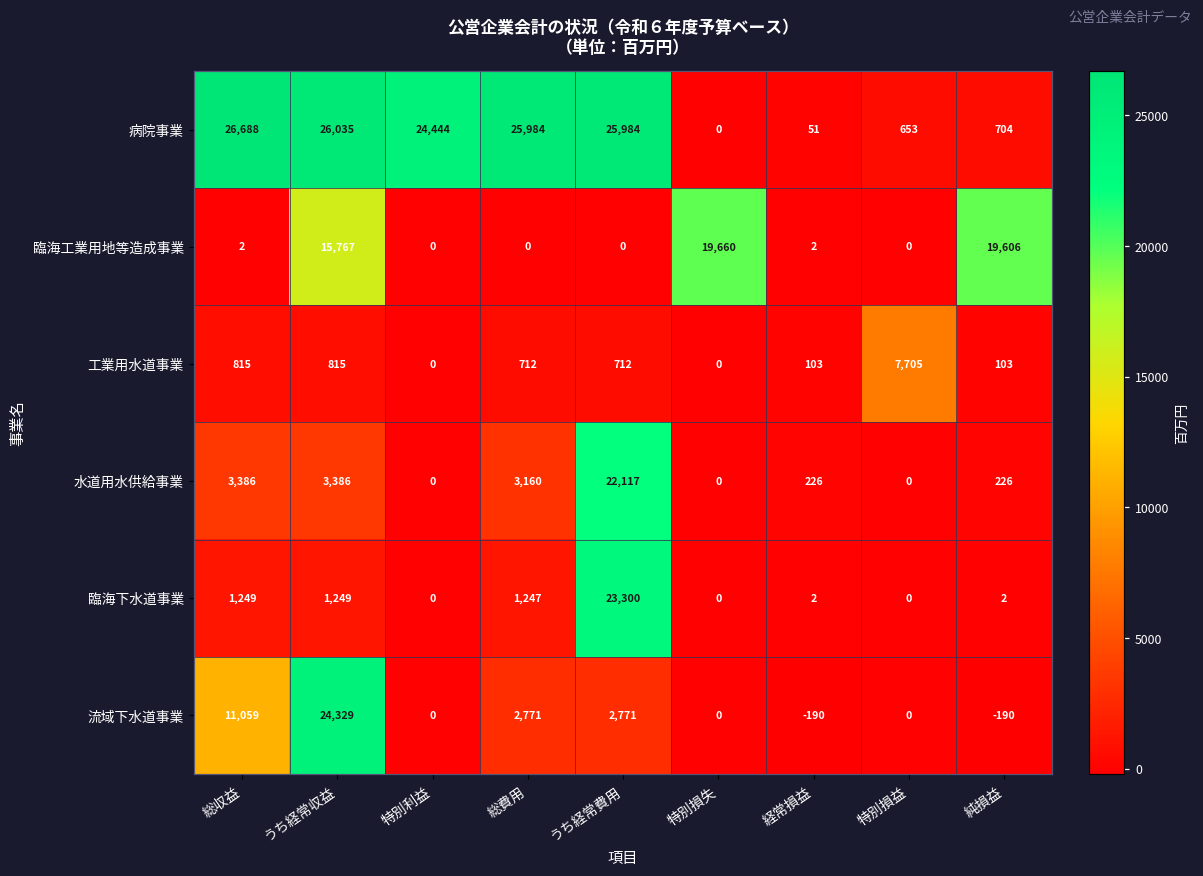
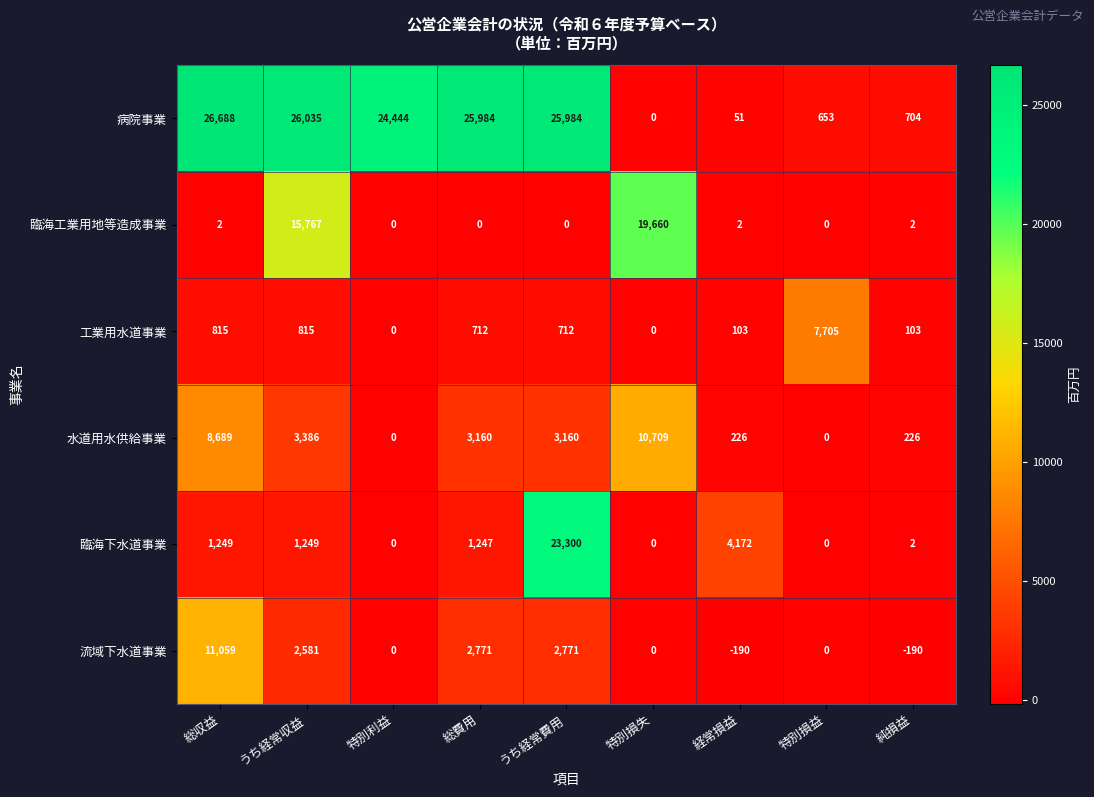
  {
    "病院事業": {
      "総収益": "26,688",
      "うち経常収益": "26,035",
      "特別利益": "24,444",
      "総費用": "25,984",
      "うち経常費用": "25,984",
      "特別損失": "0",
      "経常損益": "51",
      "特別損益": "653",
      "純損益": "704"
    },
    "臨海工業用地等造成事業": {
      "総収益": "2",
      "うち経常収益": "15,767",
      "特別利益": "0",
      "総費用": "0",
      "うち経常費用": "0",
      "特別損失": "19,660",
      "経常損益": "2",
      "特別損益": "0",
-     "純損益": "19,606"
+     "純損益": "2"
    },
    "工業用水道事業": {
      "総収益": "815",
      "うち経常収益": "815",
      "特別利益": "0",
      "総費用": "712",
      "うち経常費用": "712",
      "特別損失": "0",
      "経常損益": "103",
      "特別損益": "7,705",
      "純損益": "103"
    },
    "水道用水供給事業": {
-     "総収益": "3,386",
+     "総収益": "8,689",
      "うち経常収益": "3,386",
      "特別利益": "0",
      "総費用": "3,160",
-     "うち経常費用": "22,117",
-     "特別損失": "0",
+     "うち経常費用": "3,160",
+     "特別損失": "10,709",
      "経常損益": "226",
      "特別損益": "0",
      "純損益": "226"
    },
    "臨海下水道事業": {
      "総収益": "1,249",
      "うち経常収益": "1,249",
      "特別利益": "0",
      "総費用": "1,247",
      "うち経常費用": "23,300",
      "特別損失": "0",
-     "経常損益": "2",
+     "経常損益": "4,172",
      "特別損益": "0",
      "純損益": "2"
    },
    "流域下水道事業": {
      "総収益": "11,059",
-     "うち経常収益": "24,329",
+     "うち経常収益": "2,581",
      "特別利益": "0",
      "総費用": "2,771",
      "うち経常費用": "2,771",
      "特別損失": "0",
      "経常損益": "-190",
      "特別損益": "0",
      "純損益": "-190"
    }
  }
